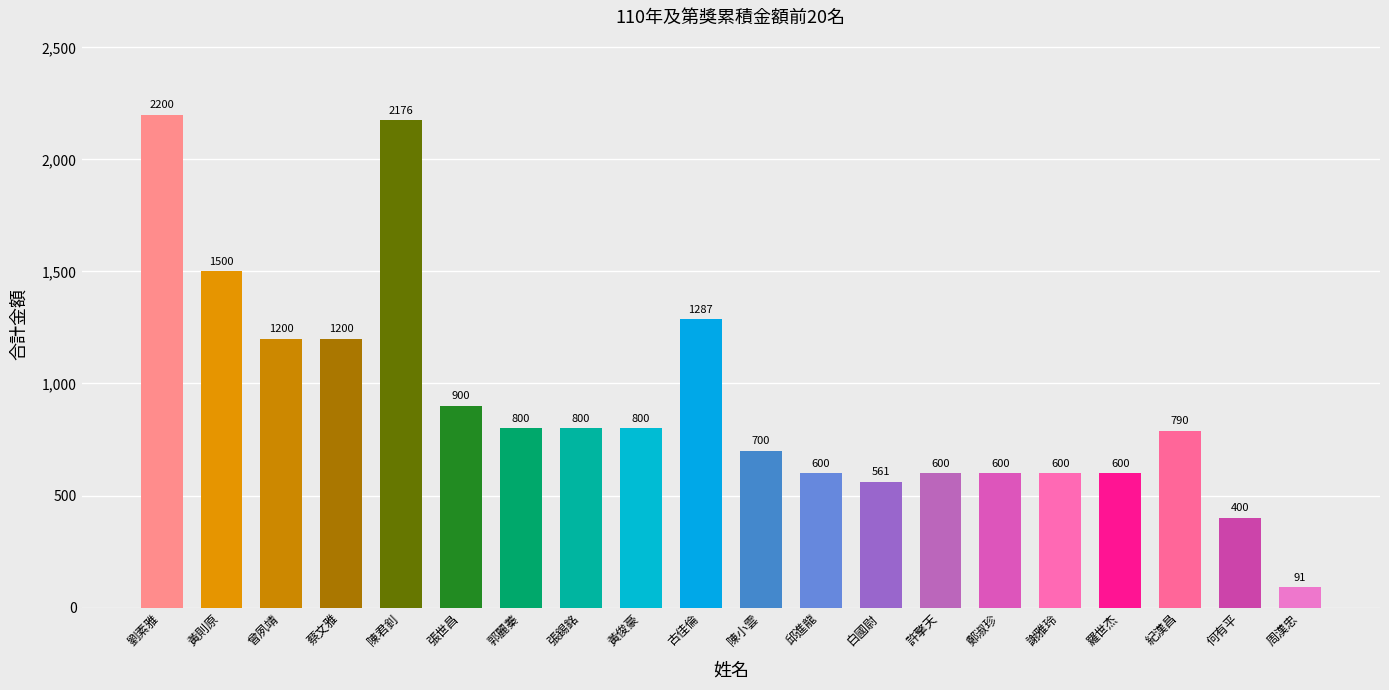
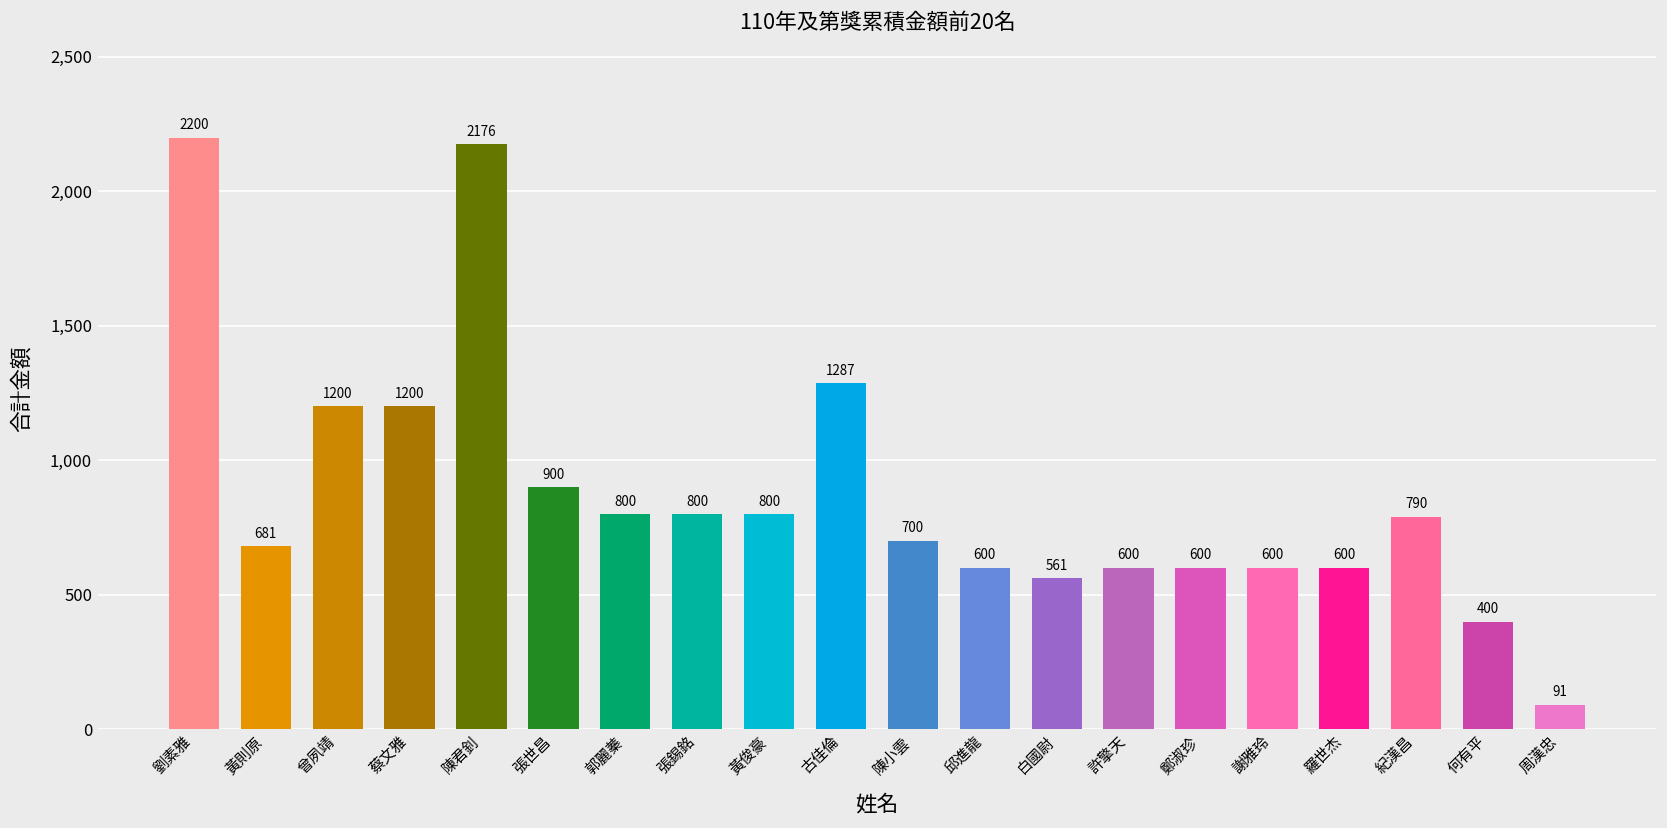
  {
    "劉素雅": 2200,
-   "黃則原": 1500,
+   "黃則原": 681,
    "曾夙靖": 1200,
    "蔡文雅": 1200,
    "陳君釗": 2176,
    "張世昌": 900,
    "郭麗蓁": 800,
    "張錫銘": 800,
    "黃俊豪": 800,
    "古佳倫": 1287,
    "陳小雲": 700,
    "邱進龍": 600,
    "白國尉": 561,
    "許擎天": 600,
    "鄭淑珍": 600,
    "謝雅玲": 600,
    "羅世杰": 600,
    "紀漢昌": 790,
    "何有平": 400,
    "周漢忠": 91
  }
